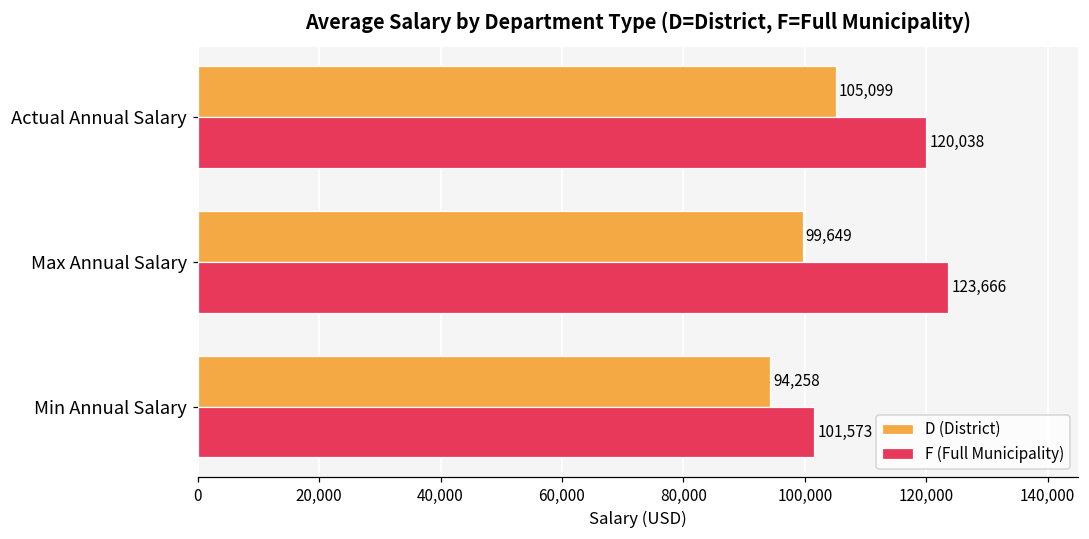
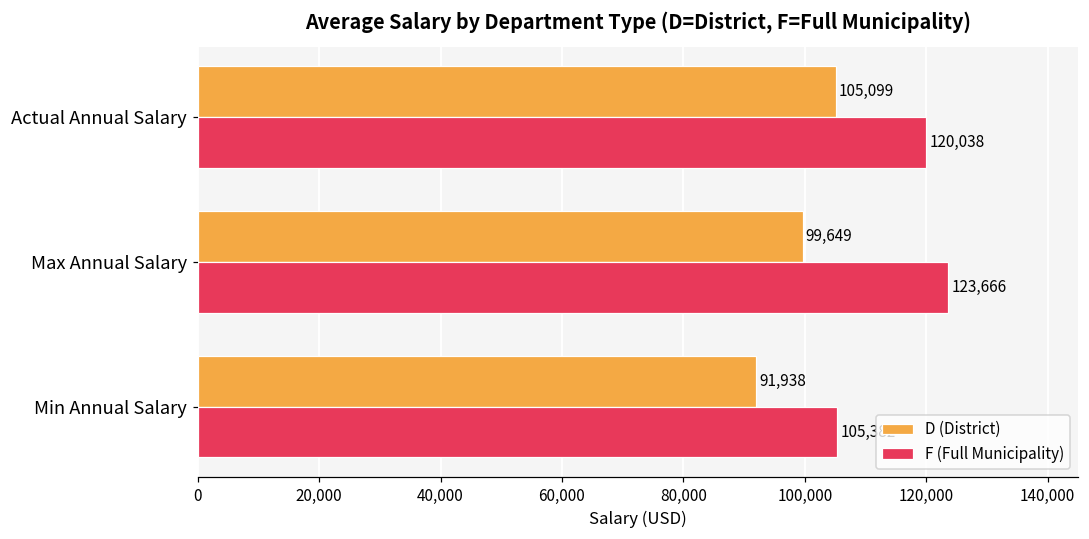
  {
    "D (District)": {
      "Actual Annual Salary": "105,099",
      "Max Annual Salary": "99,649",
-     "Min Annual Salary": "94,258"
+     "Min Annual Salary": "91,938"
    },
    "F (Full Municipality)": {
-     "Min Annual Salary": "102,000"
+     "Min Annual Salary": "105,000"
    }
  }
